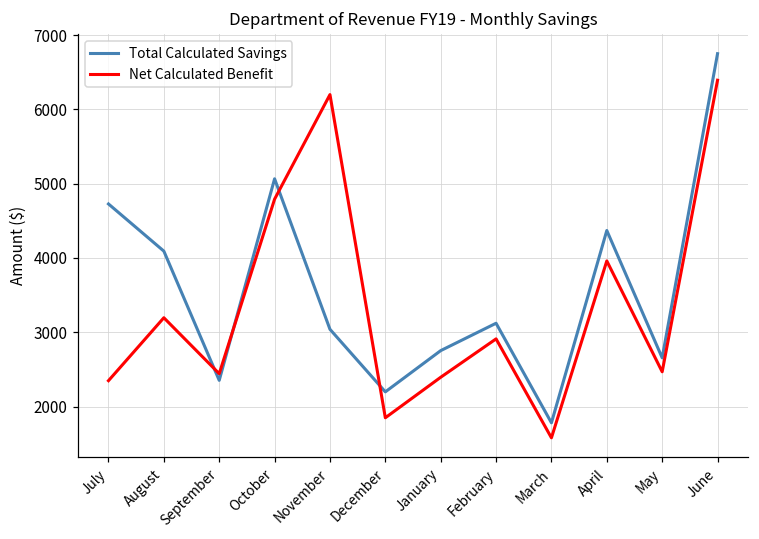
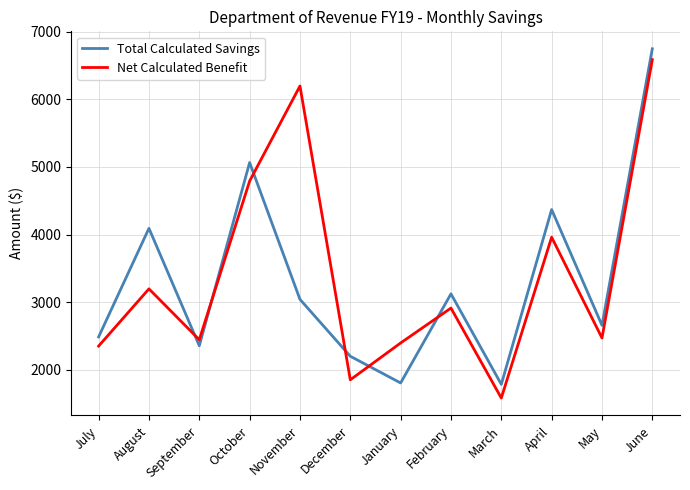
  {
    "Total Calculated Savings": {
-     "July": 4700,
+     "July": 2500,
      "August": 4100,
      "September": 2400,
      "October": 5100,
      "November": 3000,
      "December": 2200,
-     "January": 2800,
+     "January": 1800,
      "February": 3100,
      "March": 1800,
      "April": 4400,
      "May": 2700,
      "June": 6700
    },
    "Net Calculated Benefit": {
      "July": 2300,
      "August": 3200,
      "September": 2400,
      "October": 4800,
      "November": 6200,
      "December": 1800,
      "January": 2400,
      "February": 2900,
      "March": 1600,
      "April": 4000,
      "May": 2500,
-     "June": 6400
+     "June": 6600
    }
  }
